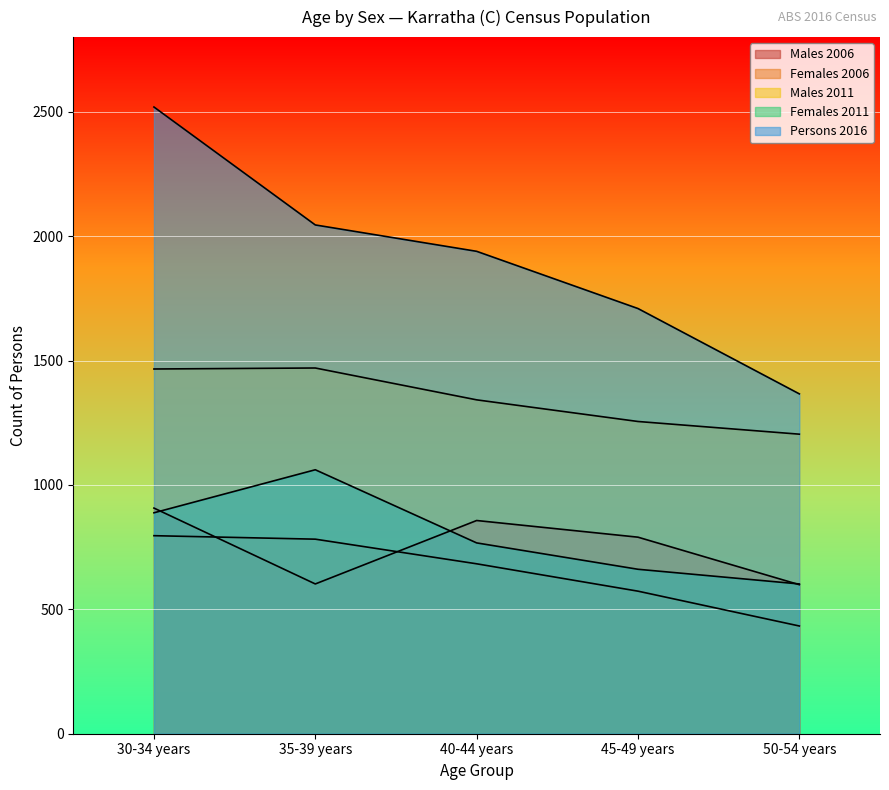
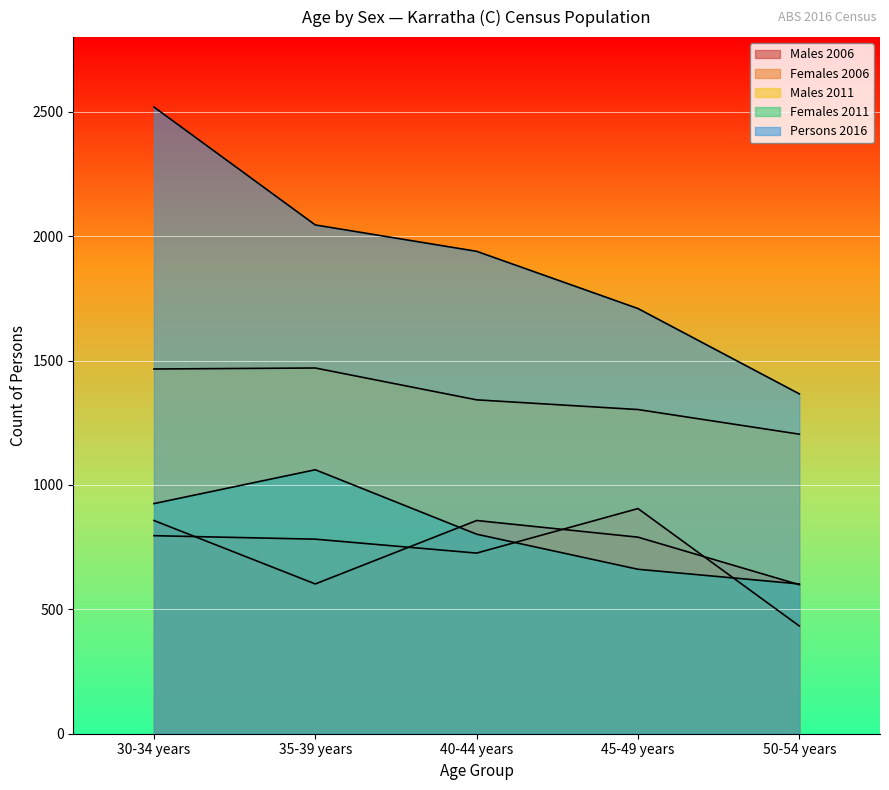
  {
    "Males 2006": {
-     "30-34 years": 910,
+     "30-34 years": 860,
      "35-39 years": 600,
      "40-44 years": 860,
      "45-49 years": 790
    },
    "Females 2006": {
      "30-34 years": 800,
      "35-39 years": 780,
-     "40-44 years": 680,
-     "45-49 years": 570,
+     "40-44 years": 730,
+     "45-49 years": 910,
      "50-54 years": 430
    },
    "Males 2011": {
      "30-34 years": 1470,
      "35-39 years": 1470,
      "40-44 years": 1340,
-     "45-49 years": 1260,
+     "45-49 years": 1300,
      "50-54 years": 1200
    },
    "Females 2011": {
-     "30-34 years": 890,
+     "30-34 years": 930,
      "35-39 years": 1060,
-     "40-44 years": 770,
+     "40-44 years": 800,
      "45-49 years": 660
    },
    "Persons 2016": {
      "30-34 years": 2520,
      "35-39 years": 2050,
      "40-44 years": 1940,
      "45-49 years": 1710,
      "50-54 years": 1370
    }
  }
